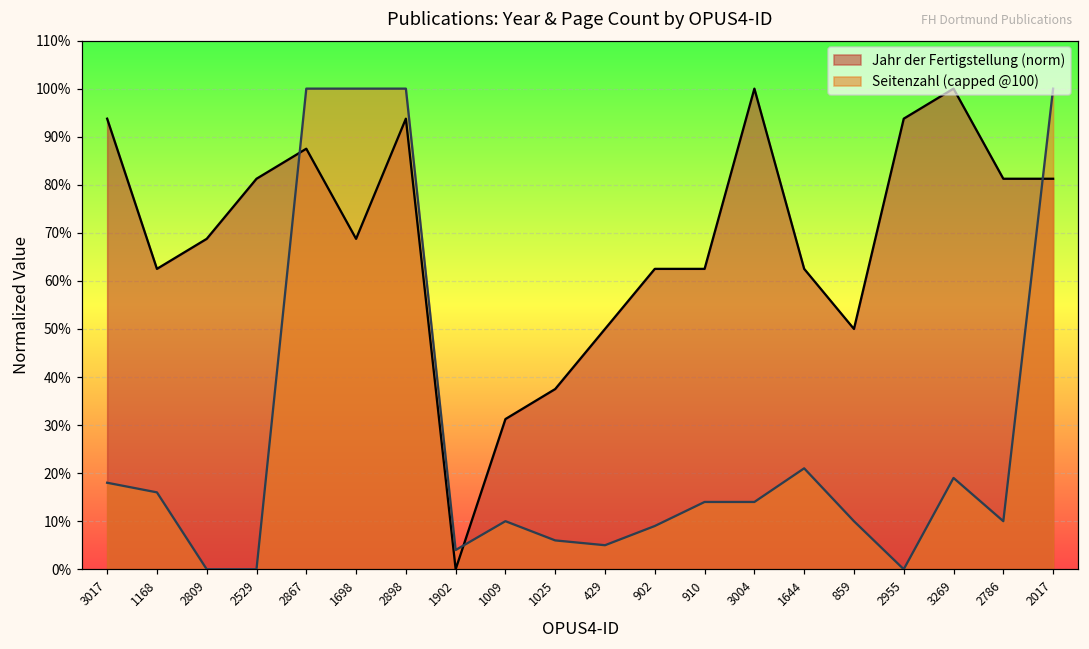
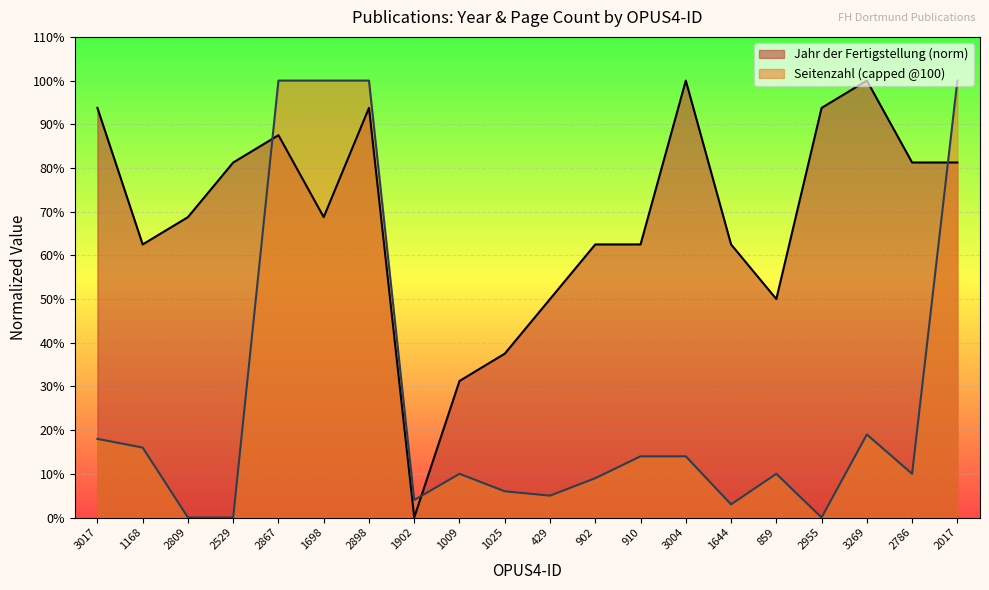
  {
    "Jahr der Fertigstellung (norm)": {
      "3017": "94%",
      "1168": "63%",
      "2809": "69%",
      "2529": "81%",
      "2867": "88%",
      "1698": "69%",
      "2898": "94%",
      "1902": "0%",
      "1009": "31%",
      "1025": "38%",
      "429": "50%",
      "902": "63%",
      "910": "63%",
      "3004": "100%",
      "1644": "63%",
      "859": "50%",
      "2955": "94%",
      "2786": "81%",
      "2017": "81%"
    },
    "Seitenzahl (capped @100)": {
      "3017": "18%",
      "1168": "16%",
      "2809": "0%",
      "2529": "0%",
      "2867": "100%",
      "1698": "100%",
      "2898": "100%",
      "1902": "4%",
      "1009": "10%",
      "1025": "6%",
      "429": "5%",
      "902": "9%",
      "910": "14%",
      "3004": "14%",
-     "1644": "21%",
+     "1644": "3%",
      "859": "10%",
      "2955": "0%",
      "3269": "19%",
      "2786": "10%"
    }
  }
